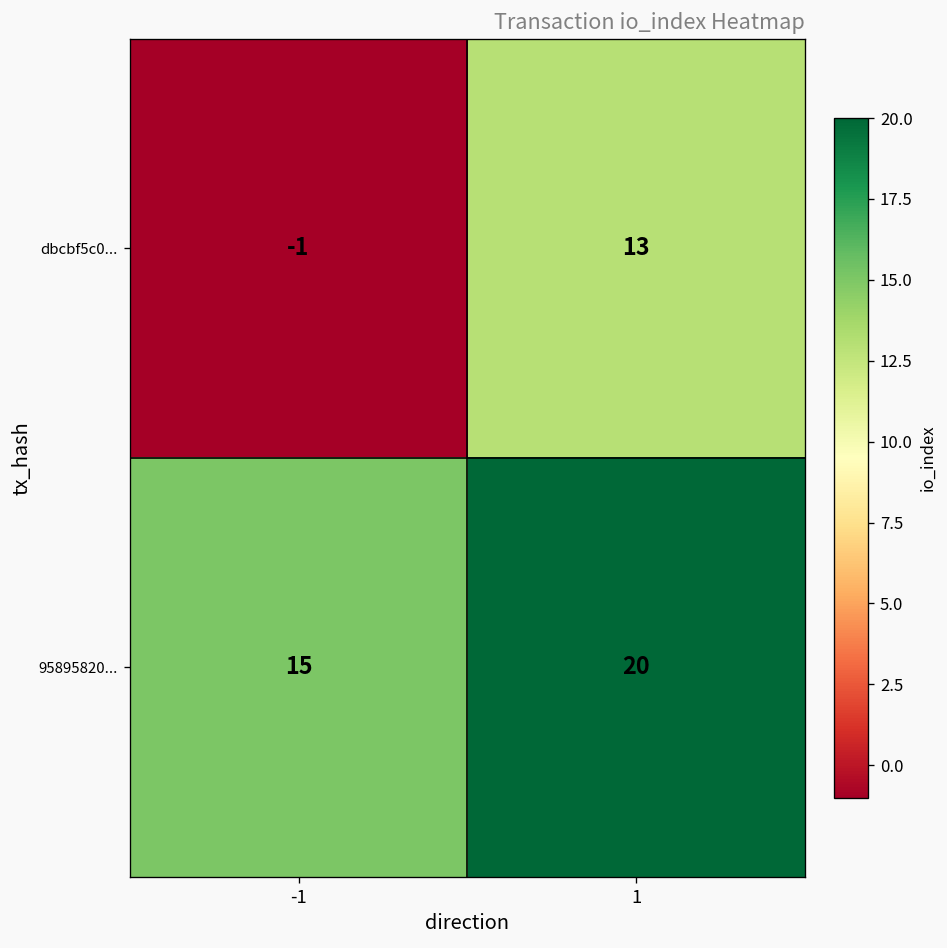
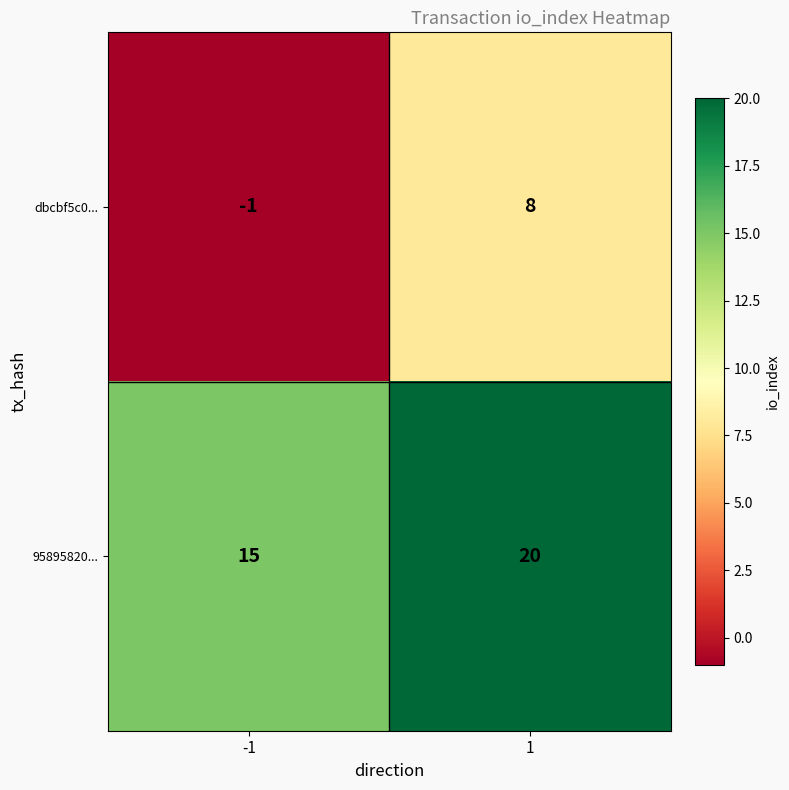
  {
    "dbcbf5c0...": {
      "-1": -1,
-     "1": 13
+     "1": 8
    },
    "95895820...": {
      "-1": 15,
      "1": 20
    }
  }
